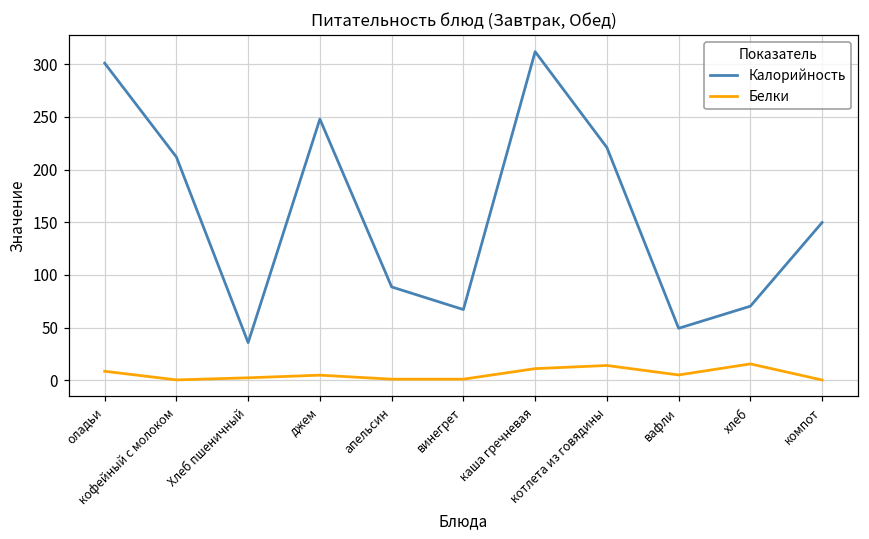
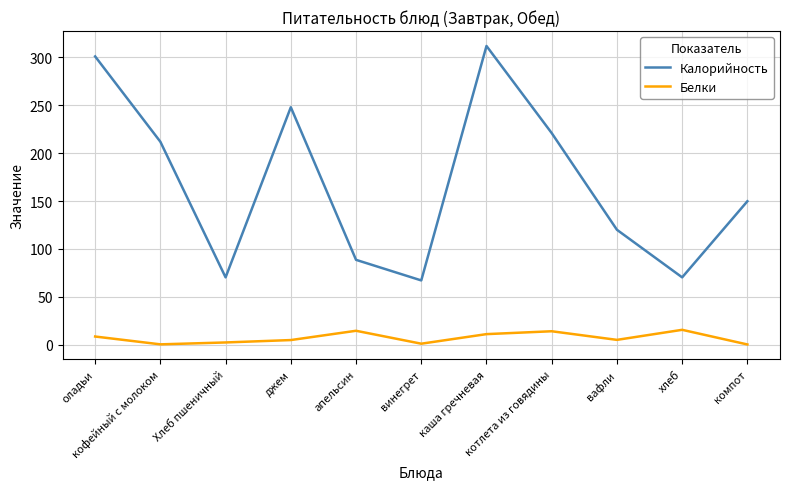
  {
    "Калорийность": {
      "оладьи": 300,
      "кофейный с молоком": 210,
-     "Хлеб пшеничный": 40,
+     "Хлеб пшеничный": 70,
      "джем": 250,
      "апельсин": 90,
      "винегрет": 70,
      "каша гречневая": 310,
      "котлета из говядины": 220,
-     "вафли": 50,
+     "вафли": 120,
      "хлеб": 70,
      "компот": 150
    },
    "Белки": {
      "оладьи": 10,
      "кофейный с молоком": 0,
      "Хлеб пшеничный": 0,
      "джем": 0,
-     "апельсин": 0,
+     "апельсин": 10,
      "винегрет": 0,
      "каша гречневая": 10,
      "котлета из говядины": 10,
      "вафли": 10,
      "хлеб": 20,
      "компот": 0
    }
  }
